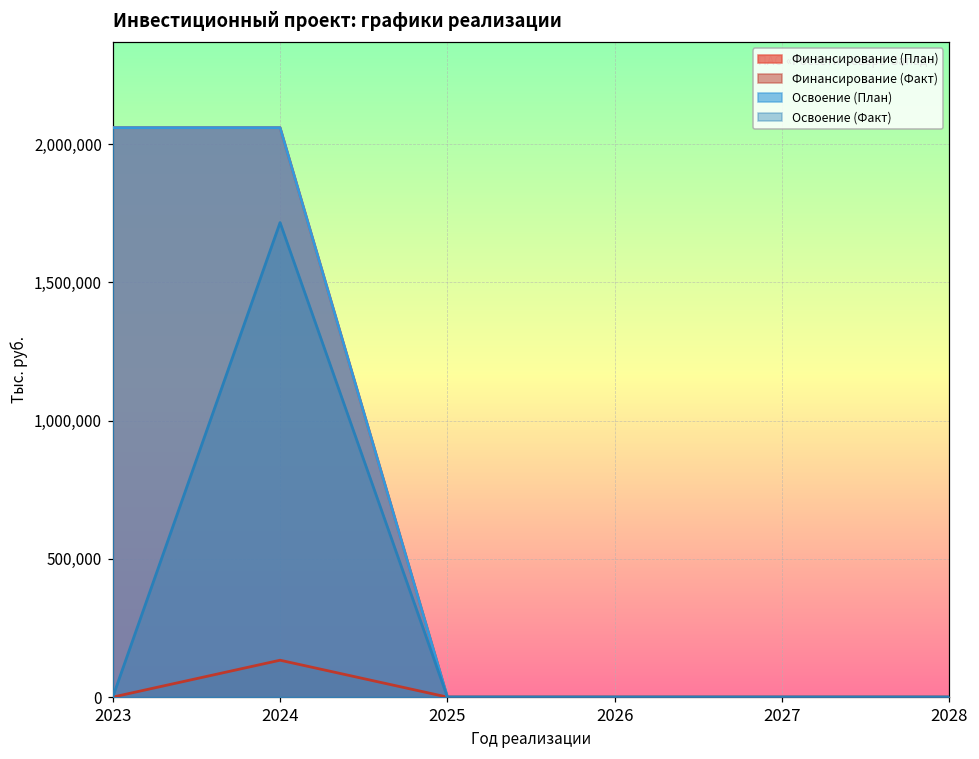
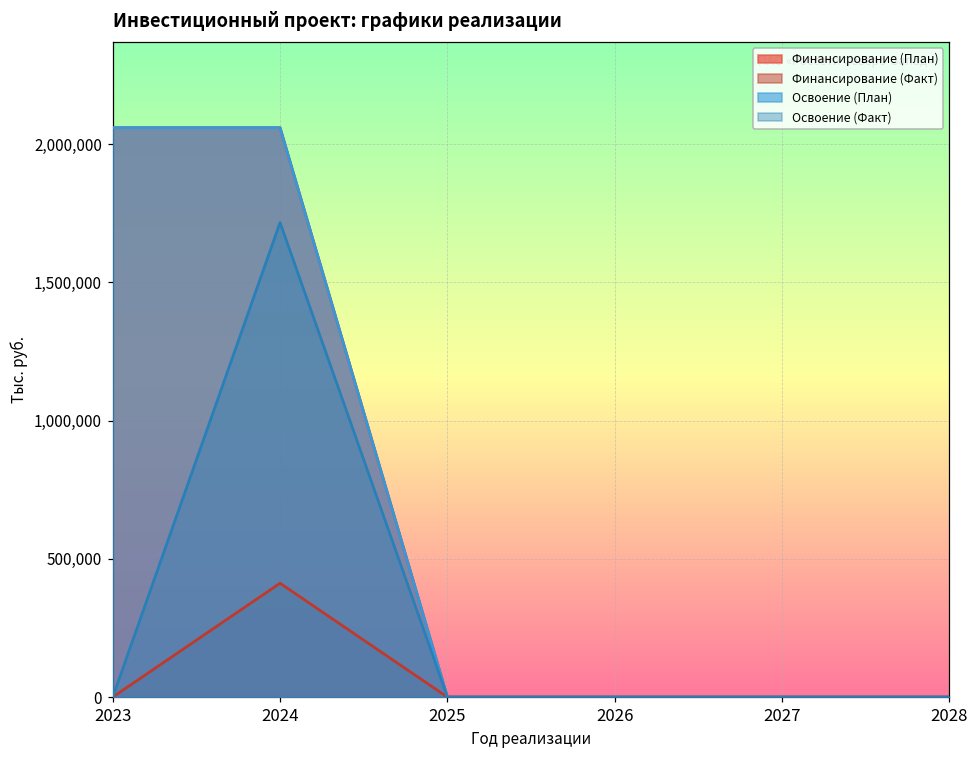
  {
    "Финансирование (Факт)": {
-     "2024": "130,000"
+     "2024": "410,000"
    }
  }
